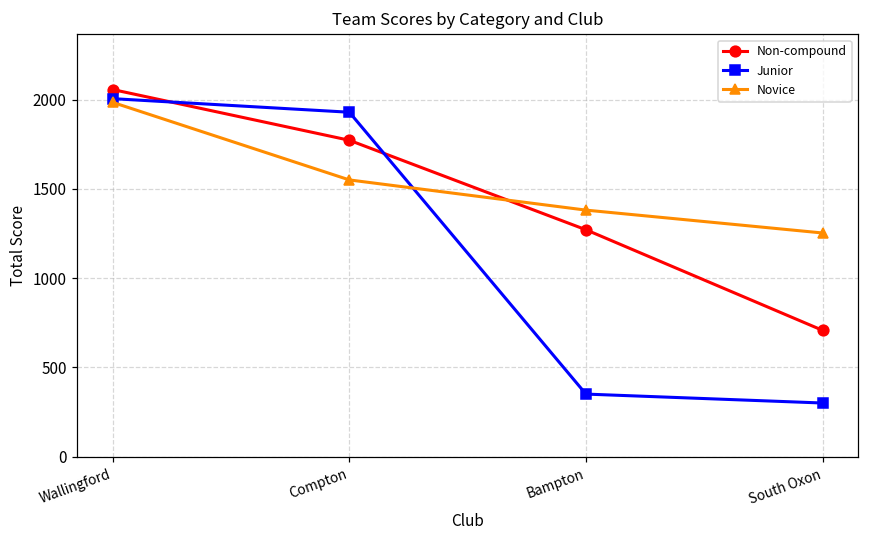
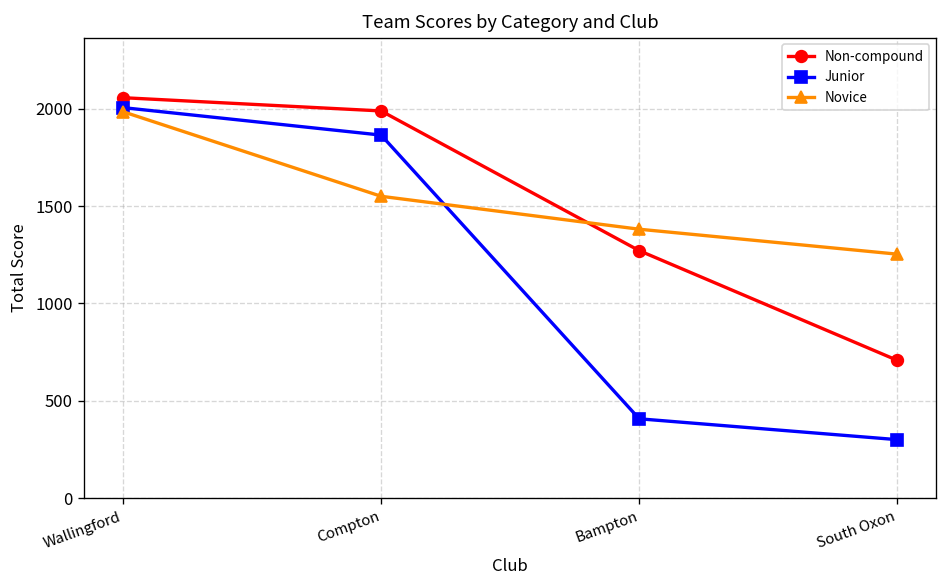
  {
    "Non-compound": {
      "Wallingford": 2060,
-     "Compton": 1770,
+     "Compton": 1990,
      "Bampton": 1270,
      "South Oxon": 710
    },
    "Junior": {
      "Wallingford": 2010,
-     "Compton": 1930,
-     "Bampton": 350,
+     "Compton": 1860,
+     "Bampton": 410,
      "South Oxon": 300
    },
    "Novice": {
      "Wallingford": 1980,
      "Compton": 1550,
      "Bampton": 1380,
      "South Oxon": 1250
    }
  }
